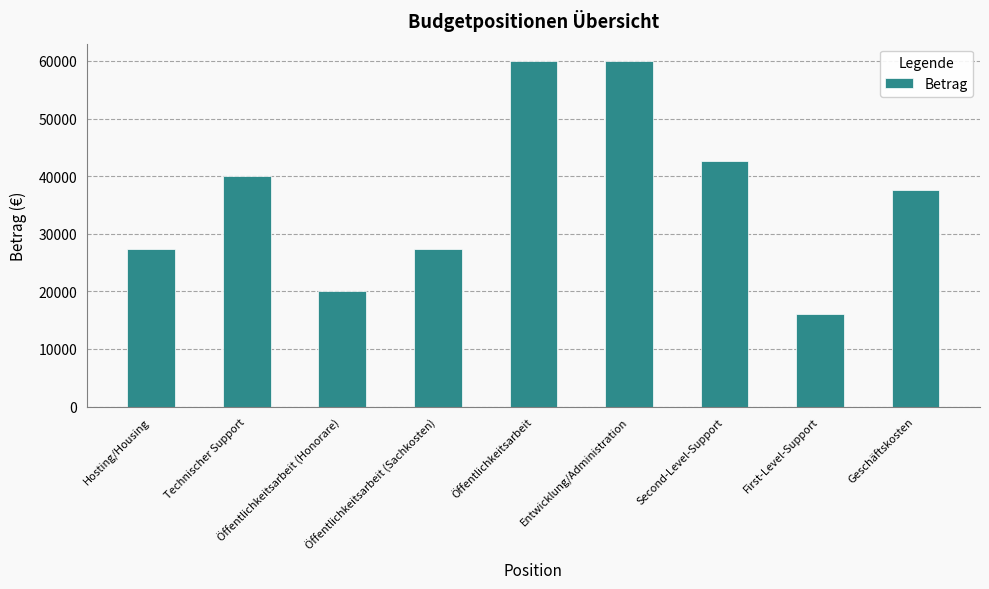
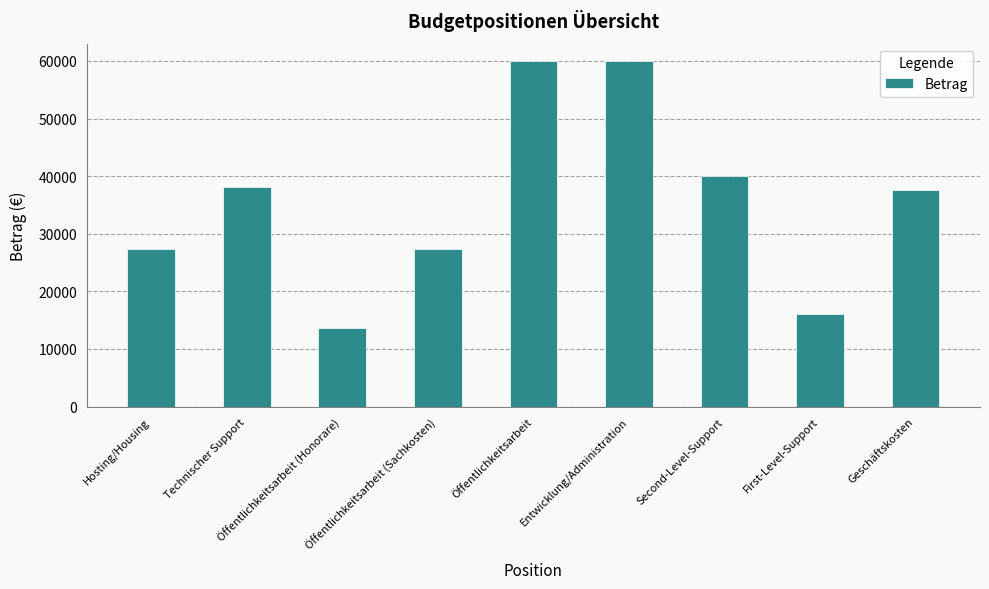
  {
    "Hosting/Housing": 27000,
-   "Technischer Support": 40000,
-   "Öffentlichkeitsarbeit (Honorare)": 20000,
+   "Technischer Support": 38000,
+   "Öffentlichkeitsarbeit (Honorare)": 14000,
    "Öffentlichkeitsarbeit (Sachkosten)": 27000,
    "Öffentlichkeitsarbeit": 60000,
    "Entwicklung/Administration": 60000,
-   "Second-Level-Support": 43000,
+   "Second-Level-Support": 40000,
    "First-Level-Support": 16000,
    "Geschäftskosten": 38000
  }
